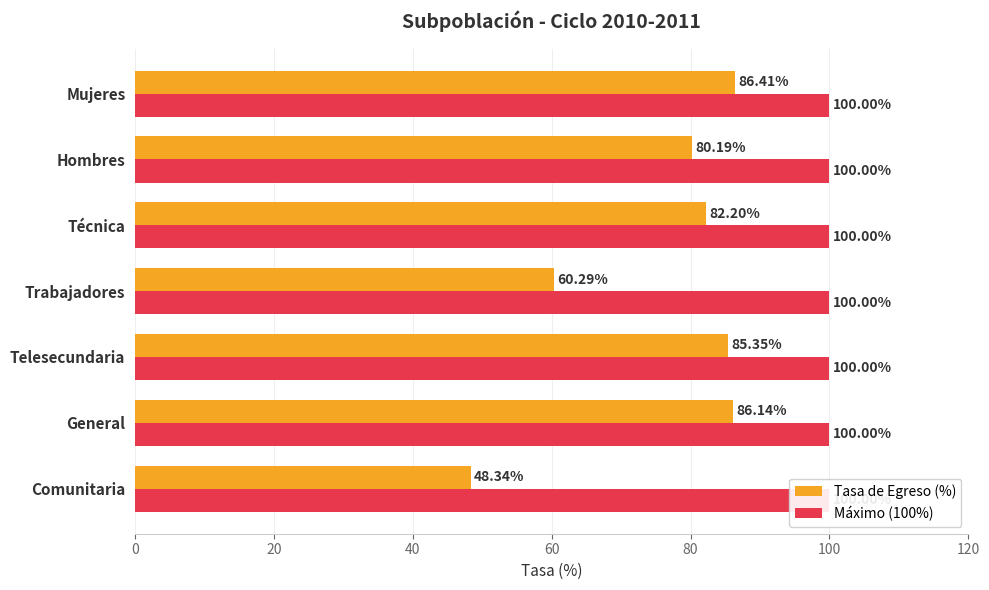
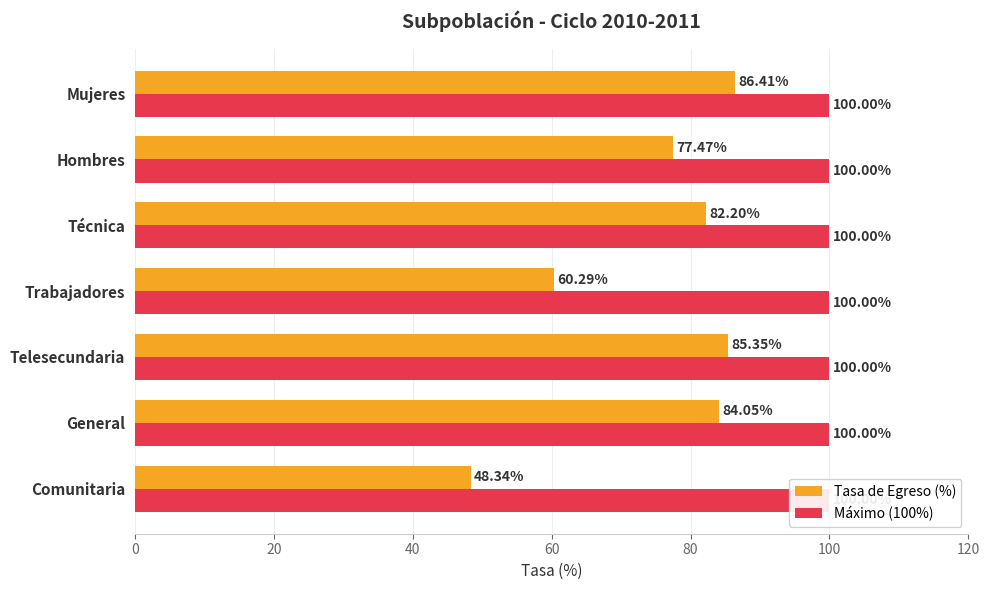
  {
    "Tasa de Egreso (%)": {
      "Mujeres": "86.41%",
-     "Hombres": "80.19%",
+     "Hombres": "77.47%",
      "Técnica": "82.20%",
      "Trabajadores": "60.29%",
      "Telesecundaria": "85.35%",
-     "General": "86.14%",
+     "General": "84.05%",
      "Comunitaria": "48.34%"
    },
    "Máximo (100%)": {
      "Mujeres": "100.00%",
      "Hombres": "100.00%",
      "Técnica": "100.00%",
      "Trabajadores": "100.00%",
      "Telesecundaria": "100.00%",
      "General": "100.00%"
    }
  }
